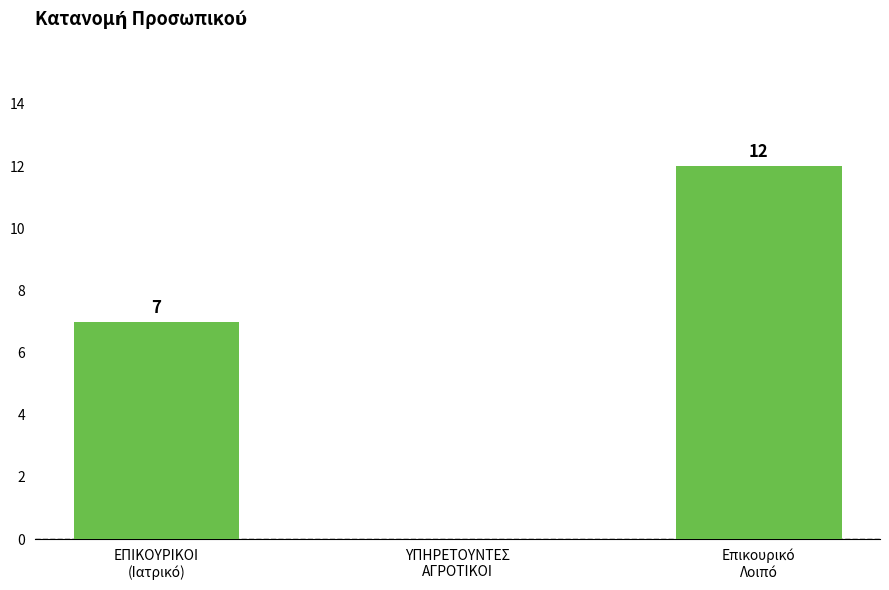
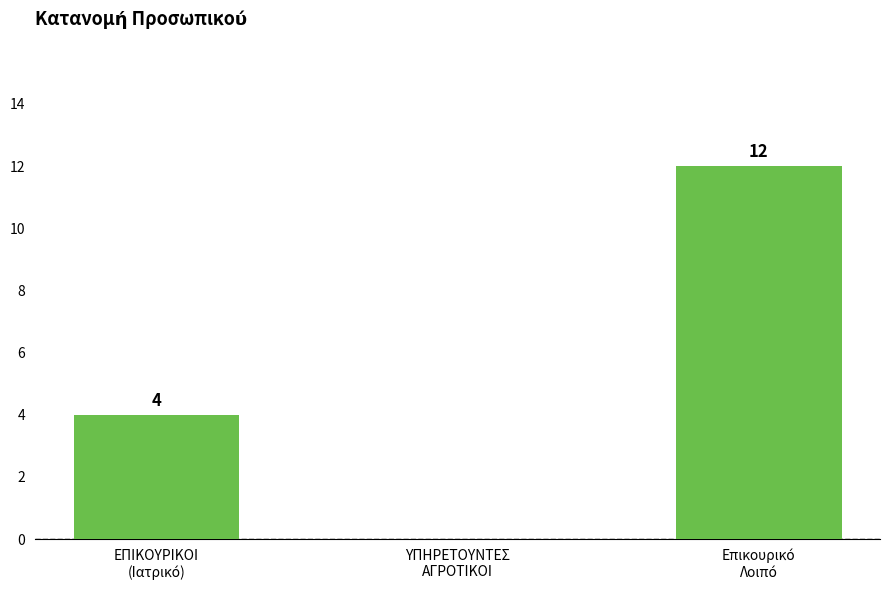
  {
-   "ΕΠΙΚΟΥΡΙΚΟΙ (Ιατρικό)": 7,
+   "ΕΠΙΚΟΥΡΙΚΟΙ (Ιατρικό)": 4,
    "Επικουρικό Λοιπό": 12
  }
